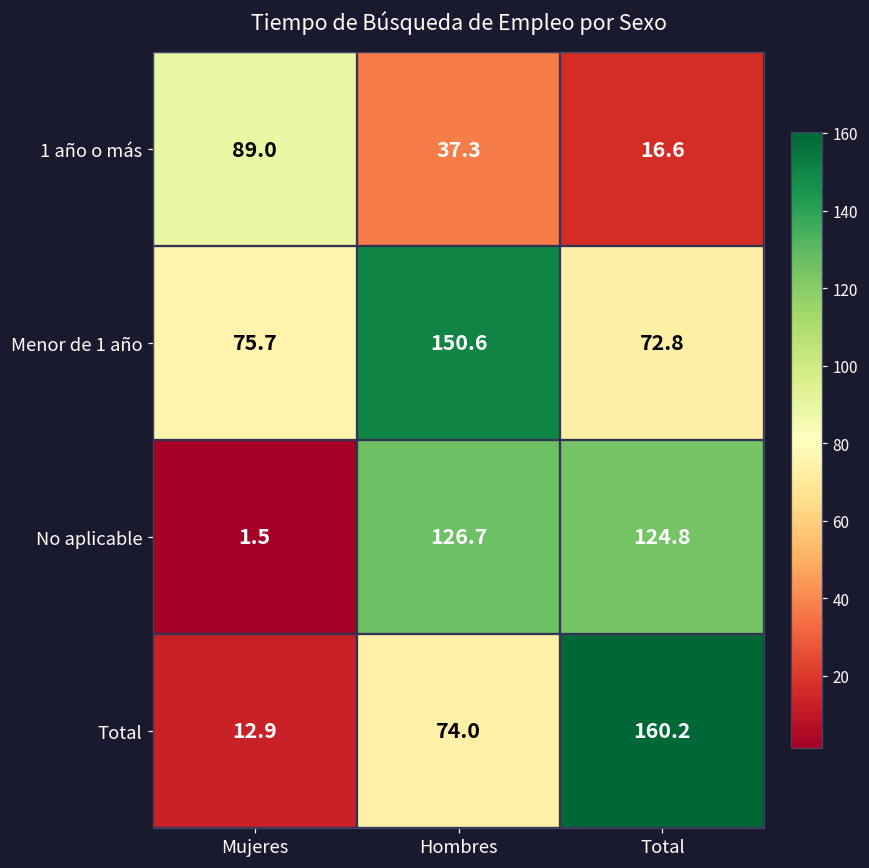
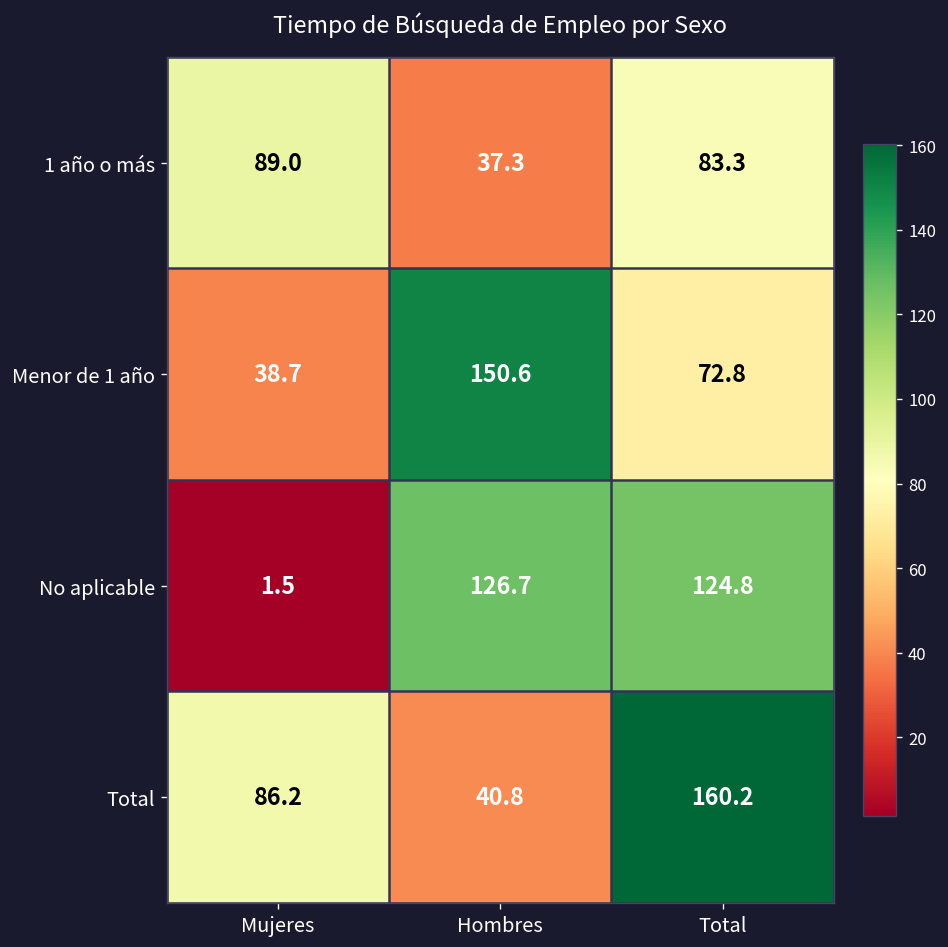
  {
    "1 año o más": {
      "Mujeres": 89.0,
      "Hombres": 37.3,
-     "Total": 16.6
+     "Total": 83.3
    },
    "Menor de 1 año": {
-     "Mujeres": 75.7,
+     "Mujeres": 38.7,
      "Hombres": 150.6,
      "Total": 72.8
    },
    "No aplicable": {
      "Mujeres": 1.5,
      "Hombres": 126.7,
      "Total": 124.8
    },
    "Total": {
-     "Mujeres": 12.9,
-     "Hombres": 74.0,
+     "Mujeres": 86.2,
+     "Hombres": 40.8,
      "Total": 160.2
    }
  }
